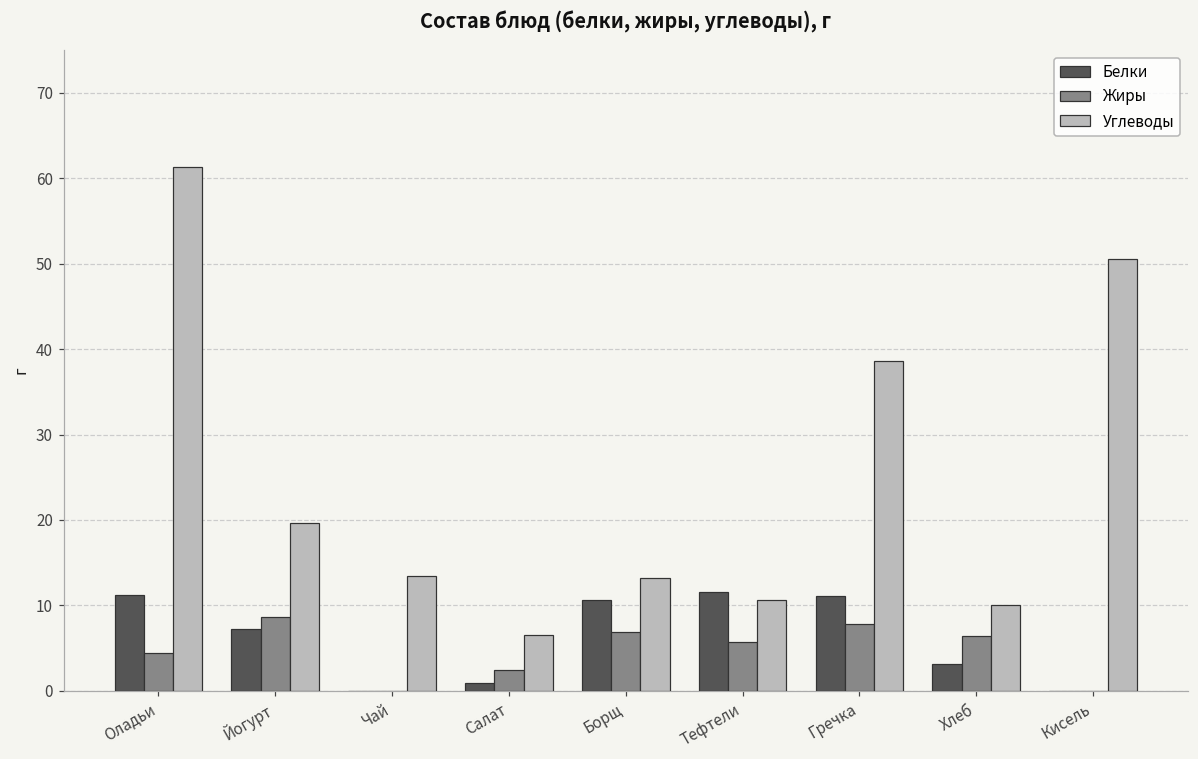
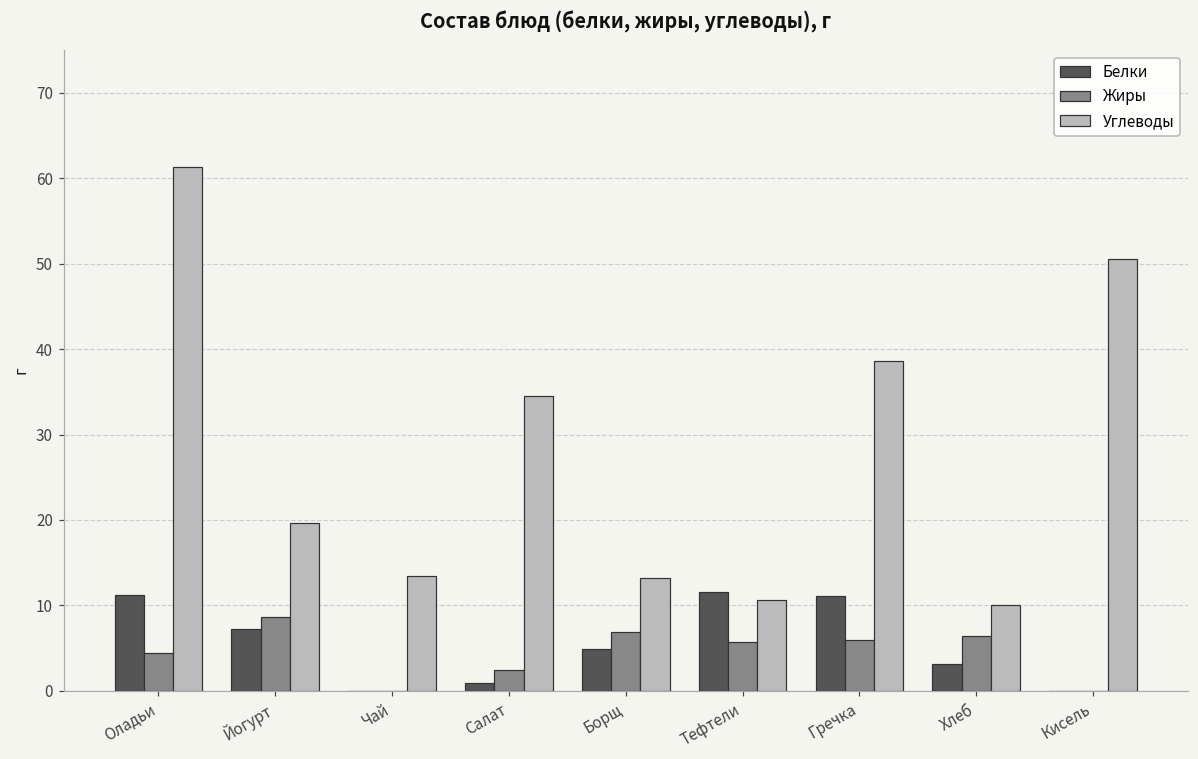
  {
    "Белки": {
      "Оладьи": 11,
      "Йогурт": 7,
      "Чай": 0,
      "Салат": 1,
-     "Борщ": 11,
+     "Борщ": 5,
      "Тефтели": 12,
      "Гречка": 11,
      "Хлеб": 3,
      "Кисель": 0
    },
    "Жиры": {
      "Оладьи": 4,
      "Йогурт": 9,
      "Чай": 0,
      "Салат": 2,
      "Борщ": 7,
      "Тефтели": 6,
-     "Гречка": 8,
+     "Гречка": 6,
      "Хлеб": 6,
      "Кисель": 0
    },
    "Углеводы": {
      "Оладьи": 61,
      "Йогурт": 20,
      "Чай": 14,
-     "Салат": 7,
+     "Салат": 35,
      "Борщ": 13,
      "Тефтели": 11,
      "Гречка": 39,
      "Хлеб": 10,
      "Кисель": 51
    }
  }
